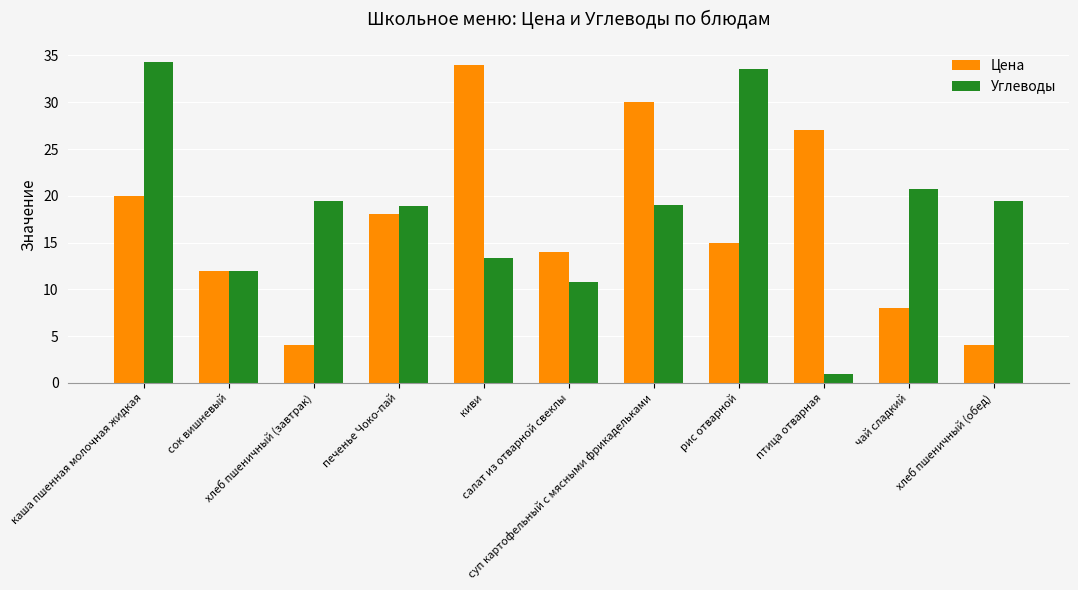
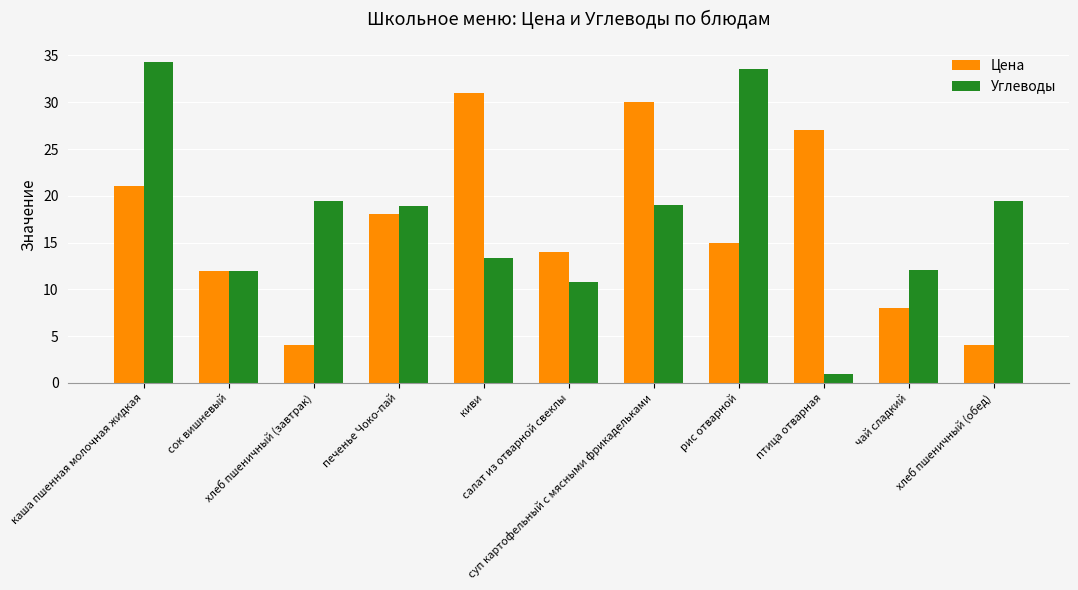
  {
    "Цена": {
-     "каша пшенная молочная жидкая": 20,
+     "каша пшенная молочная жидкая": 21,
      "сок вишневый": 12,
      "хлеб пшеничный (завтрак)": 4,
      "печенье Чоко-пай": 18,
-     "киви": 34,
+     "киви": 31,
      "салат из отварной свеклы": 14,
      "суп картофельный с мясными фрикадельками": 30,
      "рис отварной": 15,
      "птица отварная": 27,
      "чай сладкий": 8,
      "хлеб пшеничный (обед)": 4
    },
    "Углеводы": {
      "каша пшенная молочная жидкая": 34,
      "сок вишневый": 12,
      "хлеб пшеничный (завтрак)": 19,
      "печенье Чоко-пай": 19,
      "киви": 13,
      "салат из отварной свеклы": 11,
      "суп картофельный с мясными фрикадельками": 19,
      "рис отварной": 34,
      "птица отварная": 1,
-     "чай сладкий": 21,
+     "чай сладкий": 12,
      "хлеб пшеничный (обед)": 19
    }
  }
